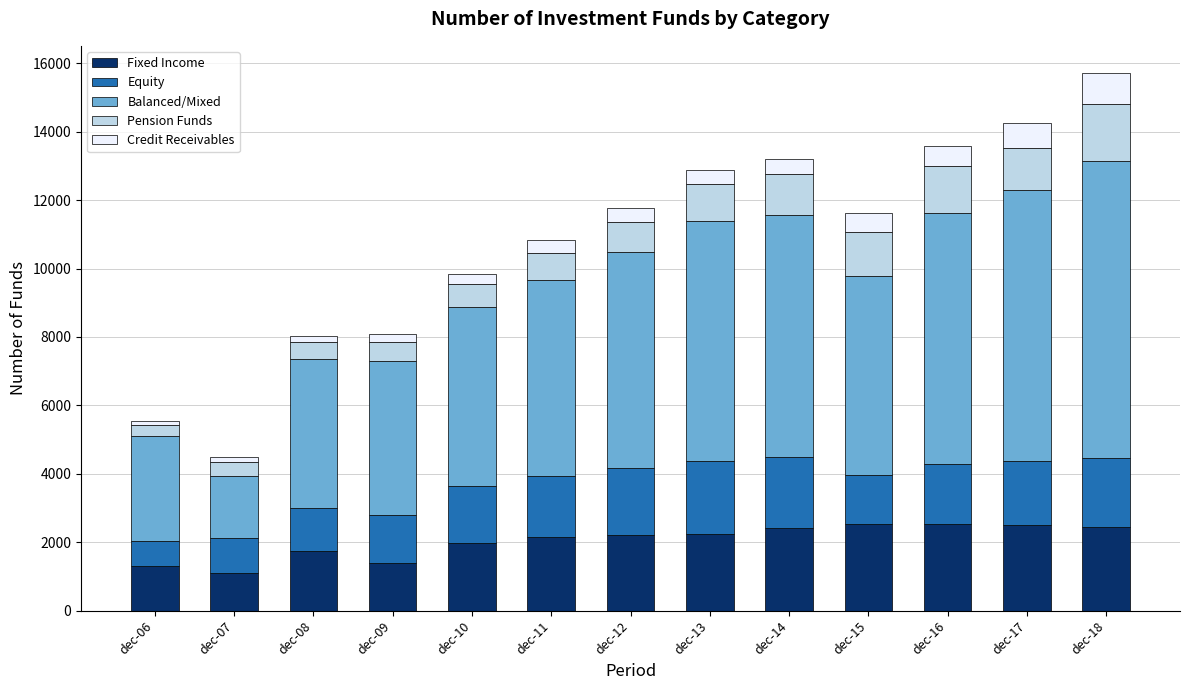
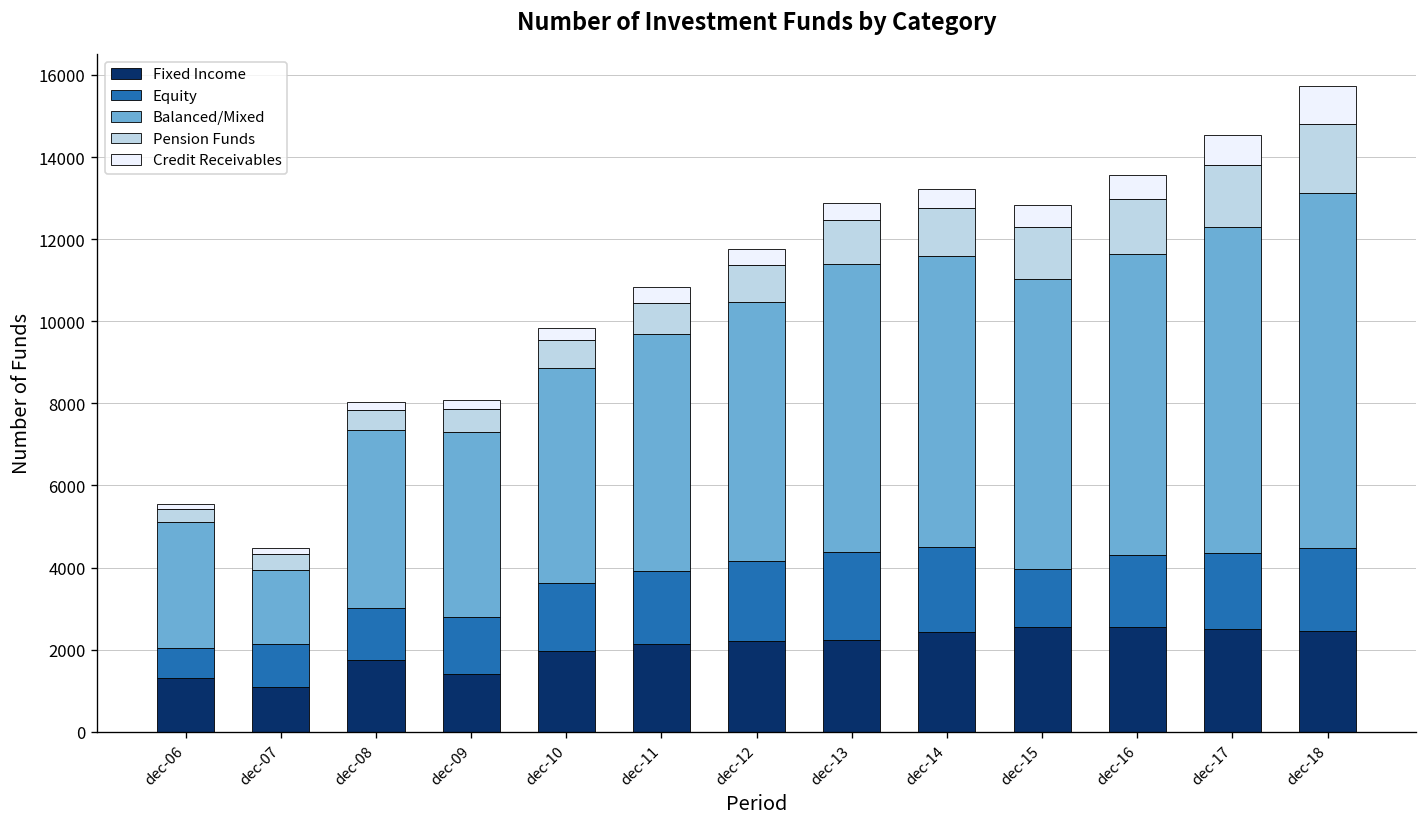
  {
    "Fixed Income": {
      "dec-06": 1300,
      "dec-07": 1100,
      "dec-08": 1700,
      "dec-09": 1400,
      "dec-10": 2000,
      "dec-11": 2100,
      "dec-12": 2200,
      "dec-13": 2200,
      "dec-14": 2400,
      "dec-15": 2500,
      "dec-16": 2500,
      "dec-17": 2500,
      "dec-18": 2400
    },
    "Equity": {
      "dec-06": 700,
      "dec-07": 1000,
      "dec-08": 1300,
      "dec-09": 1400,
      "dec-10": 1700,
      "dec-11": 1800,
      "dec-12": 2000,
      "dec-13": 2100,
      "dec-14": 2100,
      "dec-15": 1400,
      "dec-16": 1800,
      "dec-17": 1900,
      "dec-18": 2000
    },
    "Balanced/Mixed": {
      "dec-06": 3100,
      "dec-07": 1800,
      "dec-08": 4300,
      "dec-09": 4500,
      "dec-10": 5200,
      "dec-11": 5800,
      "dec-12": 6300,
      "dec-13": 7000,
      "dec-14": 7100,
-     "dec-15": 5800,
+     "dec-15": 7100,
      "dec-16": 7300,
      "dec-17": 7900,
      "dec-18": 8700
    },
    "Pension Funds": {
      "dec-06": 300,
      "dec-07": 400,
      "dec-08": 500,
      "dec-09": 600,
      "dec-10": 700,
      "dec-11": 800,
      "dec-12": 900,
      "dec-13": 1100,
      "dec-14": 1200,
      "dec-15": 1300,
      "dec-16": 1400,
-     "dec-17": 1200,
+     "dec-17": 1500,
      "dec-18": 1700
    },
    "Credit Receivables": {
      "dec-06": 100,
      "dec-07": 200,
      "dec-08": 200,
      "dec-09": 200,
      "dec-10": 300,
      "dec-11": 400,
      "dec-12": 400,
      "dec-13": 400,
      "dec-14": 500,
      "dec-15": 600,
      "dec-16": 600,
      "dec-17": 700,
      "dec-18": 900
    }
  }
